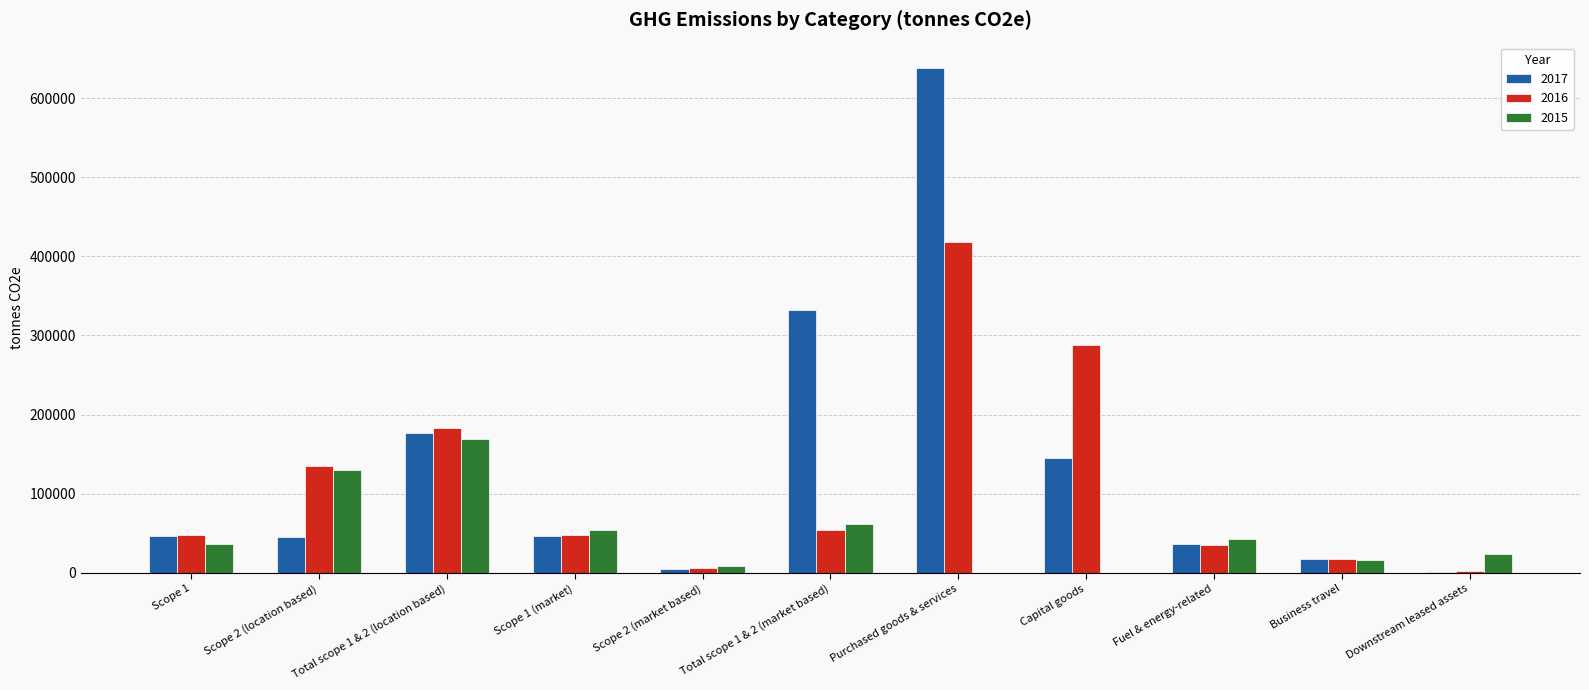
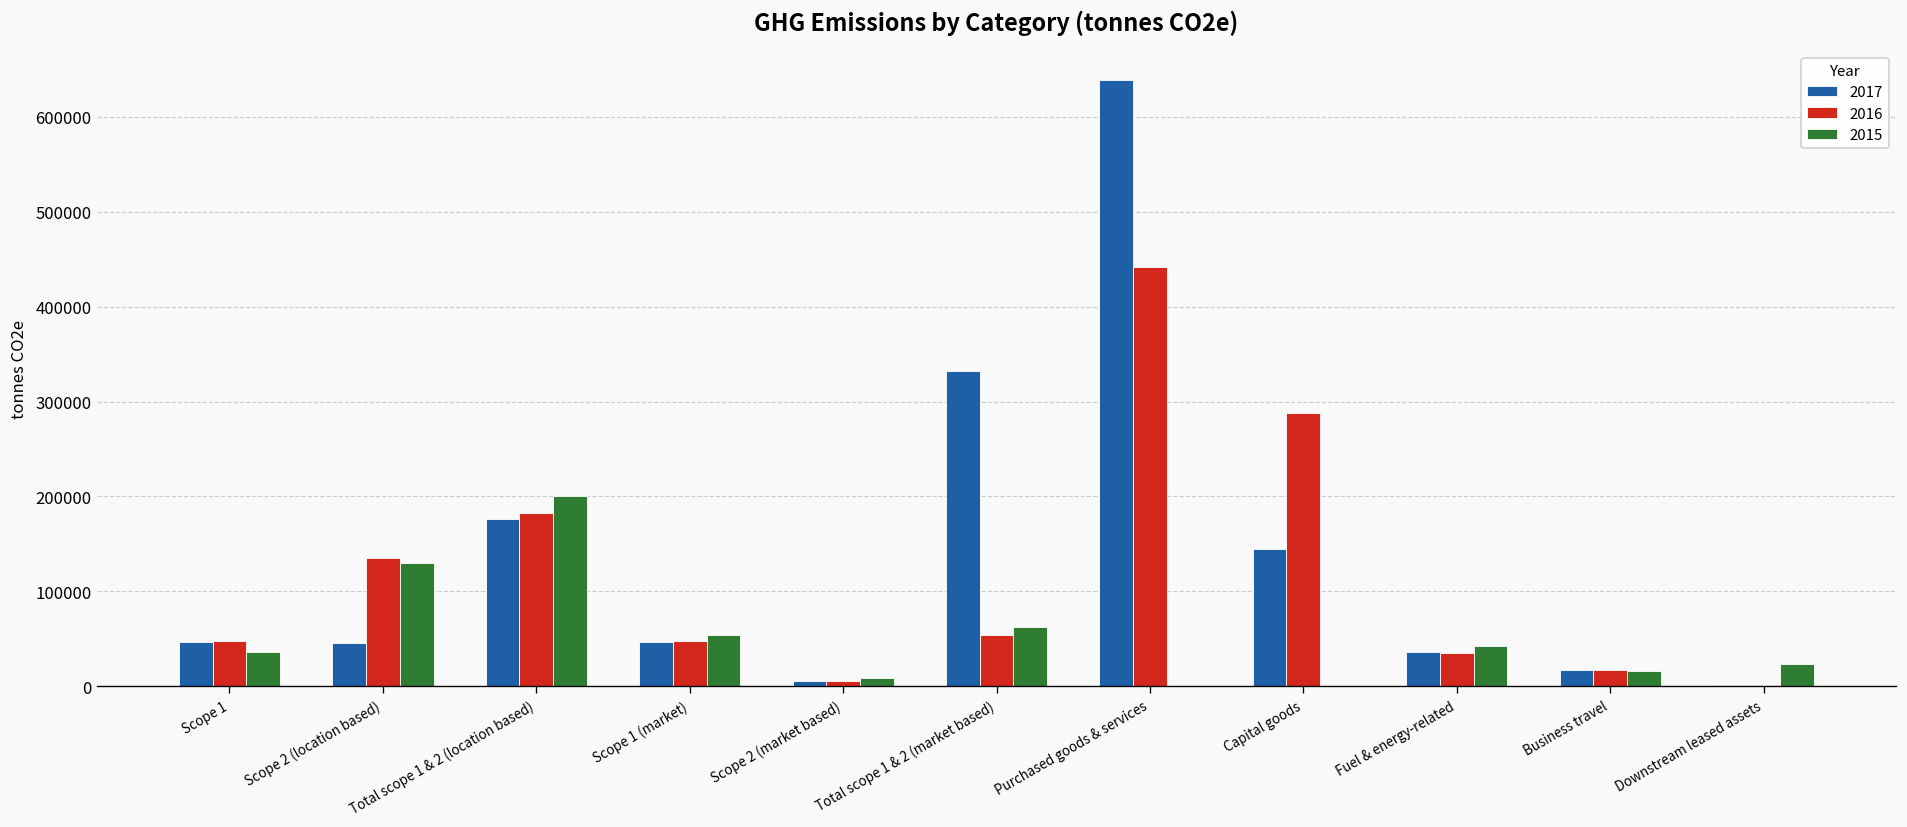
  {
    "2017": {
      "Scope 1": 50000,
      "Scope 2 (location based)": 50000,
      "Total scope 1 & 2 (location based)": 180000,
      "Scope 1 (market)": 50000,
      "Scope 2 (market based)": 10000,
      "Total scope 1 & 2 (market based)": 330000,
      "Purchased goods & services": 640000,
      "Capital goods": 150000,
      "Fuel & energy-related": 40000,
      "Business travel": 20000
    },
    "2016": {
      "Scope 1": 50000,
      "Scope 2 (location based)": 140000,
      "Total scope 1 & 2 (location based)": 180000,
      "Scope 1 (market)": 50000,
      "Scope 2 (market based)": 10000,
      "Total scope 1 & 2 (market based)": 50000,
-     "Purchased goods & services": 420000,
+     "Purchased goods & services": 440000,
      "Capital goods": 290000,
      "Fuel & energy-related": 40000,
      "Business travel": 20000
    },
    "2015": {
      "Scope 1": 40000,
      "Scope 2 (location based)": 130000,
-     "Total scope 1 & 2 (location based)": 170000,
+     "Total scope 1 & 2 (location based)": 200000,
      "Scope 1 (market)": 50000,
      "Scope 2 (market based)": 10000,
      "Total scope 1 & 2 (market based)": 60000,
      "Purchased goods & services": 0,
      "Capital goods": 0,
      "Fuel & energy-related": 40000,
      "Business travel": 20000,
      "Downstream leased assets": 20000
    }
  }
